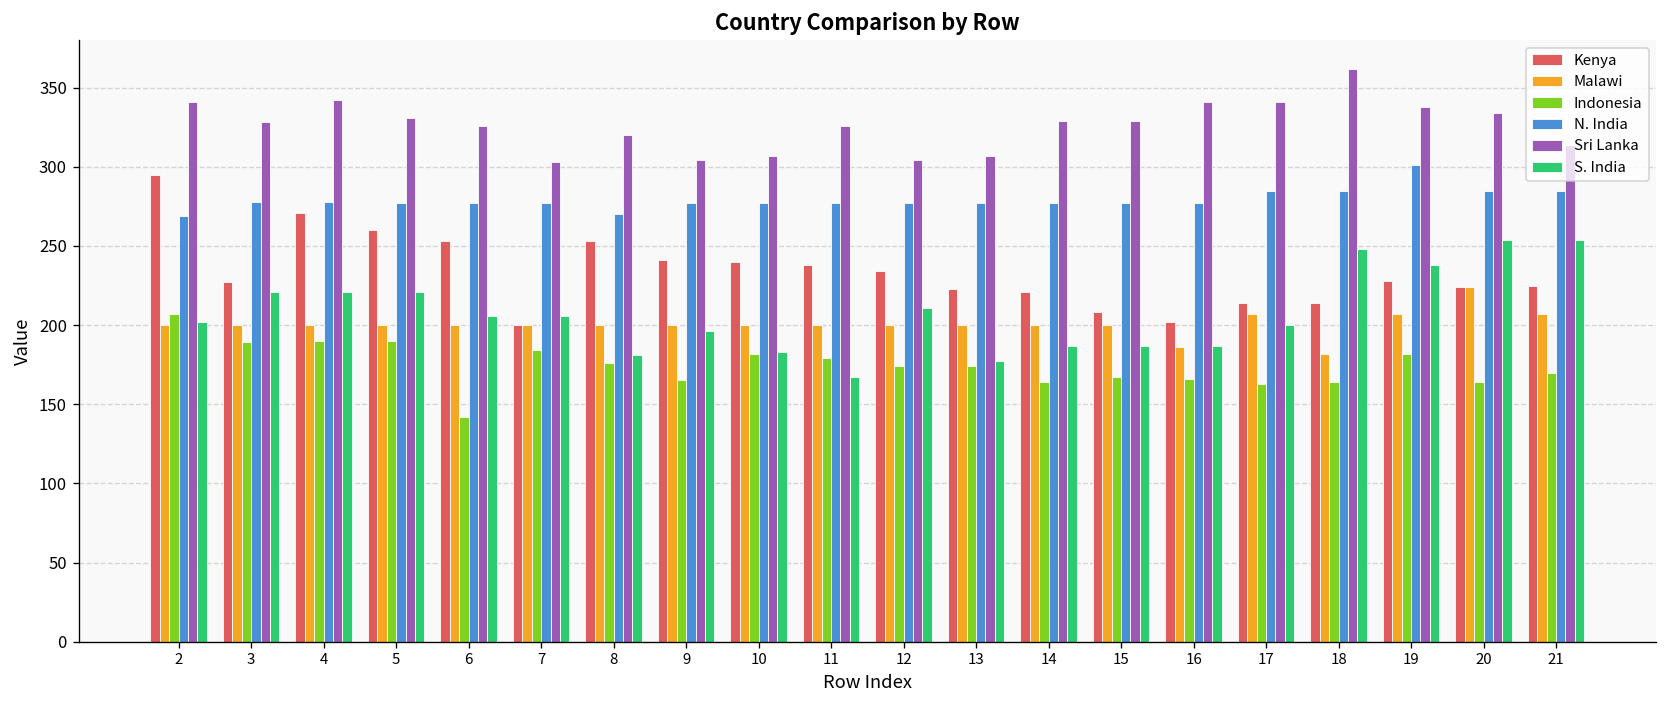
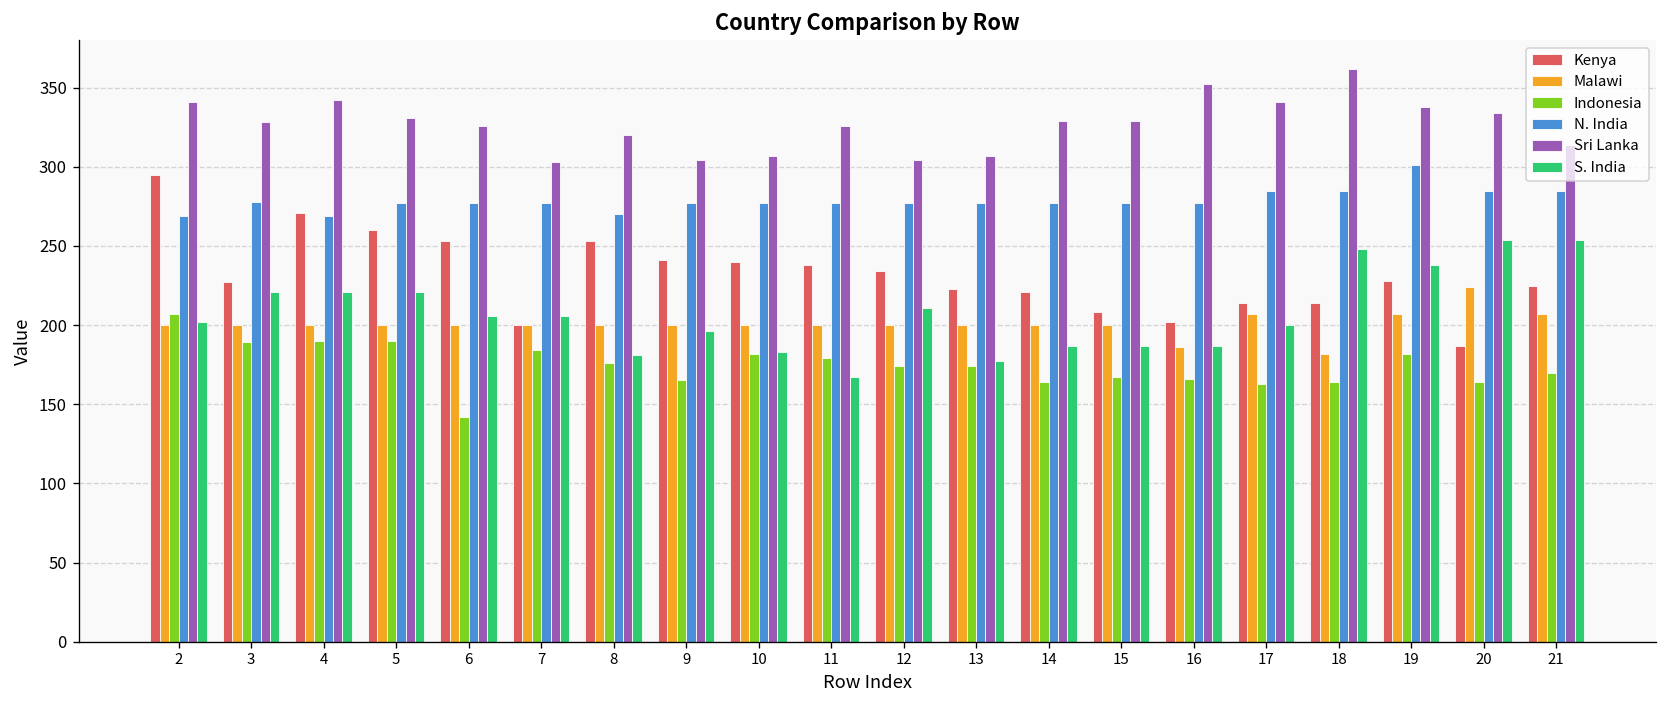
  {
    "Kenya": {
      "2": 295,
      "3": 227,
      "4": 271,
      "5": 260,
      "6": 253,
      "7": 200,
      "8": 253,
      "9": 241,
      "10": 240,
      "11": 238,
      "12": 234,
      "13": 223,
      "14": 221,
      "15": 208,
      "16": 202,
      "17": 214,
      "18": 214,
      "19": 228,
-     "20": 224,
+     "20": 187,
      "21": 225
    },
    "Malawi": {
      "2": 200,
      "3": 200,
      "4": 200,
      "5": 200,
      "6": 200,
      "7": 200,
      "8": 200,
      "9": 200,
      "10": 200,
      "11": 200,
      "12": 200,
      "13": 200,
      "14": 200,
      "15": 200,
      "16": 186,
      "17": 207,
      "18": 182,
      "19": 207,
      "20": 224,
      "21": 207
    },
    "Indonesia": {
      "2": 207,
      "3": 189,
      "4": 190,
      "5": 190,
      "6": 142,
      "7": 184,
      "8": 176,
      "9": 165,
      "10": 182,
      "11": 179,
      "12": 174,
      "13": 174,
      "14": 164,
      "15": 167,
      "16": 166,
      "17": 163,
      "18": 164,
      "19": 182,
      "20": 164,
      "21": 170
    },
    "N. India": {
      "2": 269,
      "3": 278,
-     "4": 278,
+     "4": 269,
      "5": 277,
      "6": 277,
      "7": 277,
      "8": 270,
      "9": 277,
      "10": 277,
      "11": 277,
      "12": 277,
      "13": 277,
      "14": 277,
      "15": 277,
      "16": 277,
      "17": 285,
      "18": 285,
      "19": 301,
      "20": 285
    },
    "Sri Lanka": {
      "2": 341,
      "3": 328,
      "4": 342,
      "5": 331,
      "6": 326,
      "7": 303,
      "8": 320,
      "9": 304,
      "10": 307,
      "11": 326,
      "12": 304,
      "13": 307,
      "14": 329,
      "15": 329,
-     "16": 341,
+     "16": 352,
      "17": 341,
      "18": 362,
      "19": 338,
      "20": 334
    },
    "S. India": {
      "2": 202,
      "3": 221,
      "4": 221,
      "5": 221,
      "6": 206,
      "7": 206,
      "8": 181,
      "9": 196,
      "10": 183,
      "11": 167,
      "12": 211,
      "13": 177,
      "14": 187,
      "15": 187,
      "16": 187,
      "17": 200,
      "18": 248,
      "19": 238,
      "20": 254,
      "21": 254
    }
  }
